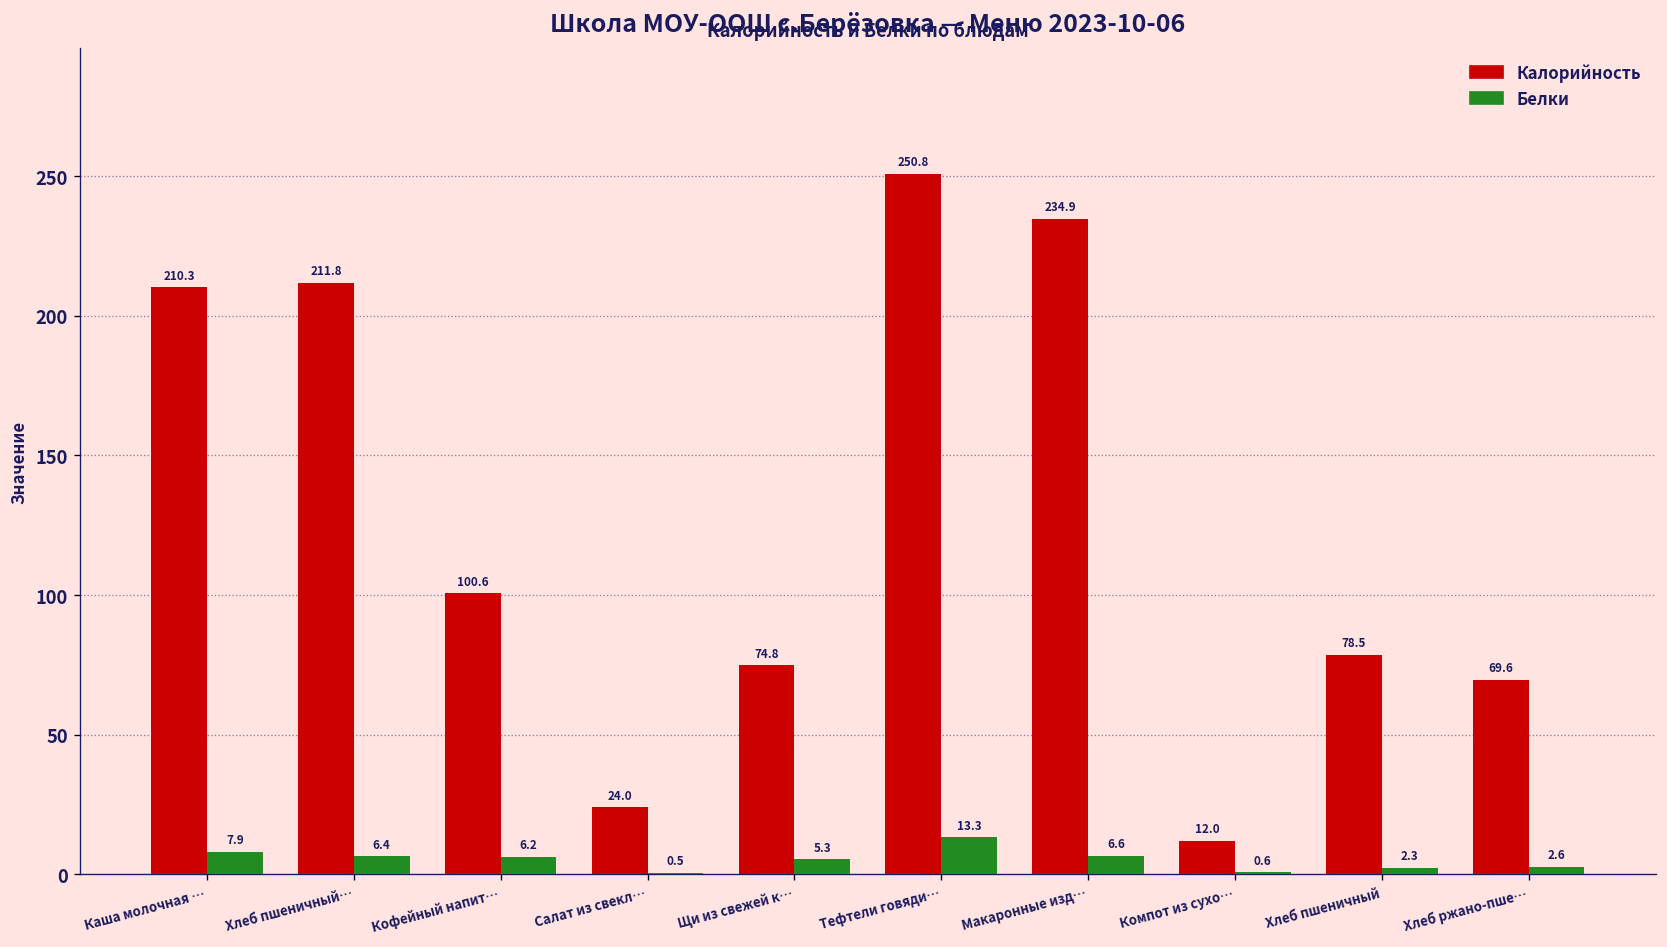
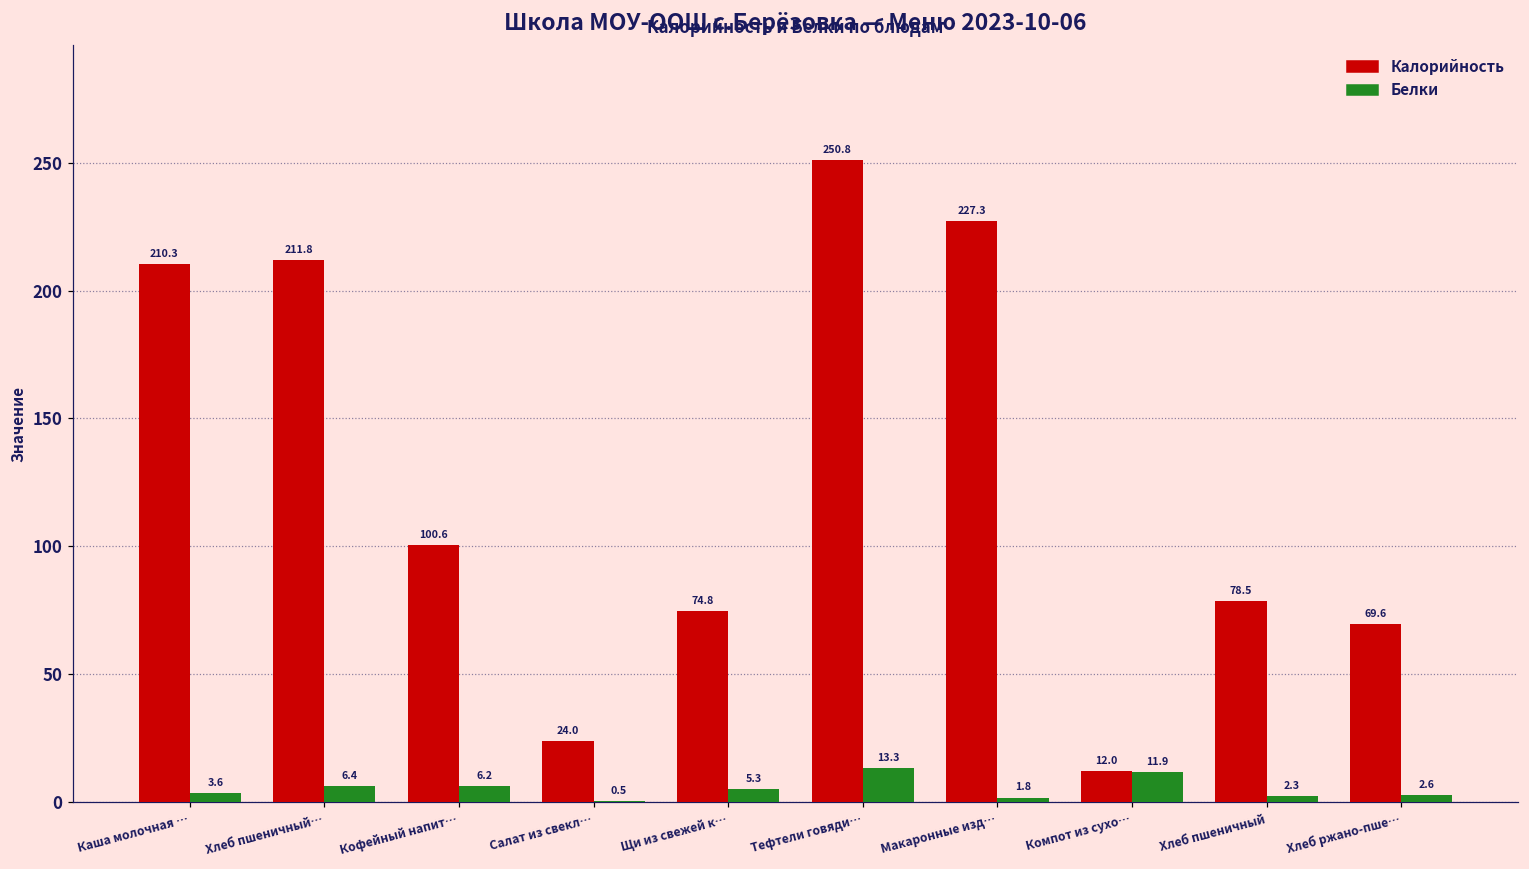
  {
    "Калорийность": {
      "Каша молочная …": 210.3,
      "Хлеб пшеничный…": 211.8,
      "Кофейный напит…": 100.6,
      "Салат из свекл…": 24.0,
      "Щи из свежей к…": 74.8,
      "Тефтели говяди…": 250.8,
-     "Макаронные изд…": 234.9,
+     "Макаронные изд…": 227.3,
      "Компот из сухо…": 12.0,
      "Хлеб пшеничный": 78.5,
      "Хлеб ржано-пше…": 69.6
    },
    "Белки": {
-     "Каша молочная …": 7.9,
+     "Каша молочная …": 3.6,
      "Хлеб пшеничный…": 6.4,
      "Кофейный напит…": 6.2,
      "Салат из свекл…": 0.5,
      "Щи из свежей к…": 5.3,
      "Тефтели говяди…": 13.3,
-     "Макаронные изд…": 6.6,
-     "Компот из сухо…": 0.6,
+     "Макаронные изд…": 1.8,
+     "Компот из сухо…": 11.9,
      "Хлеб пшеничный": 2.3,
      "Хлеб ржано-пше…": 2.6
    }
  }
